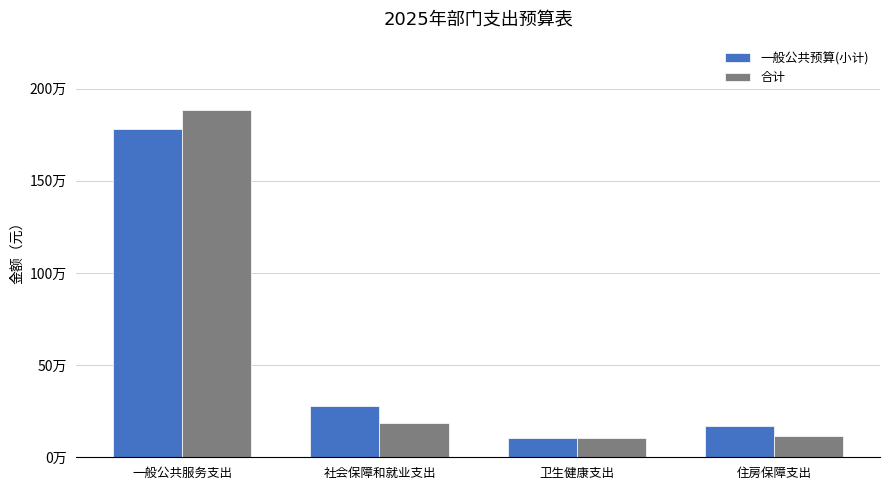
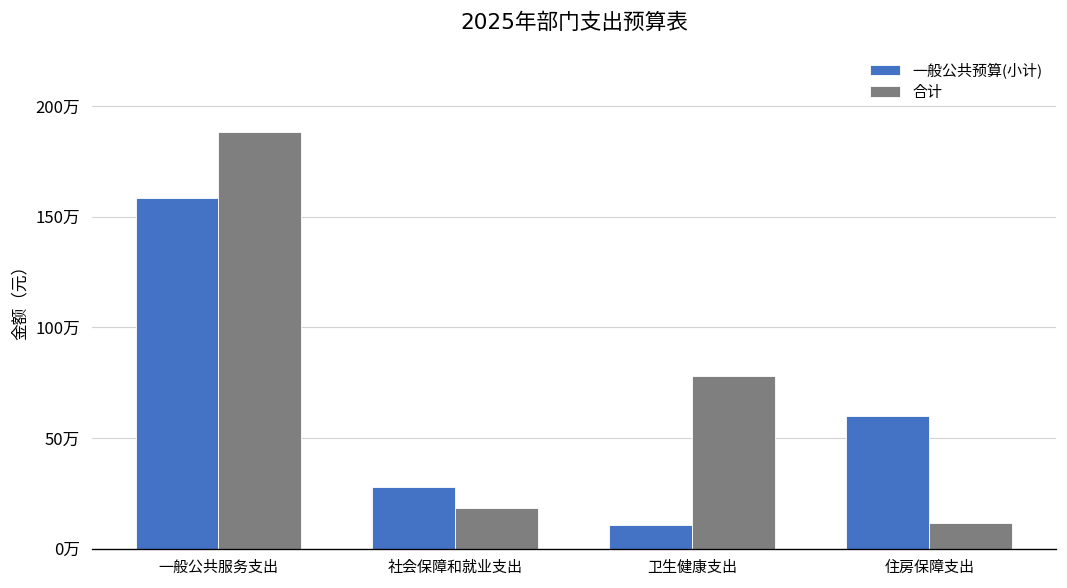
  {
    "一般公共预算(小计)": {
-     "一般公共服务支出": "178万",
+     "一般公共服务支出": "158万",
      "社会保障和就业支出": "28万",
      "卫生健康支出": "11万",
-     "住房保障支出": "17万"
+     "住房保障支出": "60万"
    },
    "合计": {
      "一般公共服务支出": "188万",
      "社会保障和就业支出": "19万",
-     "卫生健康支出": "11万",
+     "卫生健康支出": "78万",
      "住房保障支出": "12万"
    }
  }
